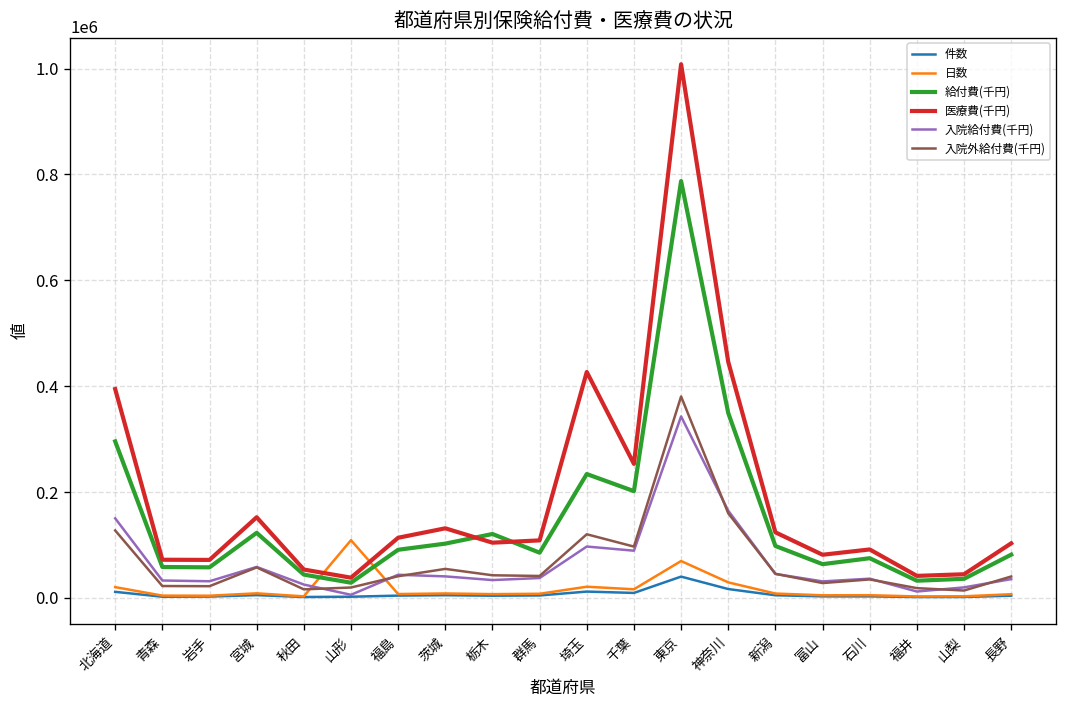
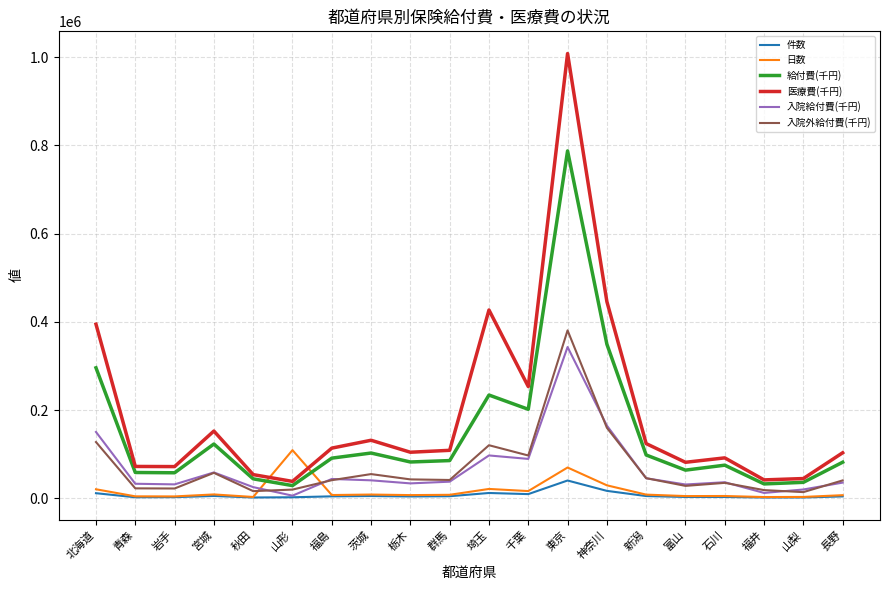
  {
    "件数": {
      "北海道": 10000,
      "埼玉": 10000,
      "千葉": 10000,
      "東京": 40000,
      "神奈川": 20000
    },
    "日数": {
      "北海道": 20000,
      "山形": 110000,
      "埼玉": 20000,
      "千葉": 20000,
      "東京": 70000,
      "神奈川": 30000
    },
    "給付費(千円)": {
      "北海道": 300000,
      "青森": 60000,
      "岩手": 60000,
      "宮城": 120000,
      "秋田": 40000,
      "山形": 30000,
      "福島": 90000,
      "茨城": 100000,
-     "栃木": 120000,
+     "栃木": 80000,
      "群馬": 90000,
      "埼玉": 230000,
      "千葉": 200000,
      "東京": 790000,
      "神奈川": 350000,
      "新潟": 100000,
      "富山": 60000,
      "石川": 70000,
      "福井": 30000,
      "山梨": 40000,
      "長野": 80000
    },
    "医療費(千円)": {
      "北海道": 390000,
      "青森": 70000,
      "岩手": 70000,
      "宮城": 150000,
      "秋田": 50000,
      "山形": 40000,
      "福島": 110000,
      "茨城": 130000,
      "栃木": 100000,
      "群馬": 110000,
      "埼玉": 430000,
      "千葉": 250000,
      "東京": 1010000,
      "神奈川": 450000,
      "新潟": 120000,
      "富山": 80000,
      "石川": 90000,
      "福井": 40000,
      "山梨": 40000,
      "長野": 100000
    },
    "入院給付費(千円)": {
      "北海道": 150000,
      "青森": 30000,
      "岩手": 30000,
      "秋田": 30000,
      "茨城": 40000,
      "栃木": 30000,
      "埼玉": 100000,
      "千葉": 90000,
      "東京": 340000,
      "福井": 10000,
      "山梨": 20000
    },
    "入院外給付費(千円)": {
      "北海道": 130000,
      "青森": 20000,
      "岩手": 20000,
      "秋田": 20000,
      "山形": 20000,
      "茨城": 50000,
      "栃木": 40000,
      "埼玉": 120000,
      "千葉": 100000,
      "東京": 380000,
      "福井": 20000,
      "山梨": 10000
    }
  }
